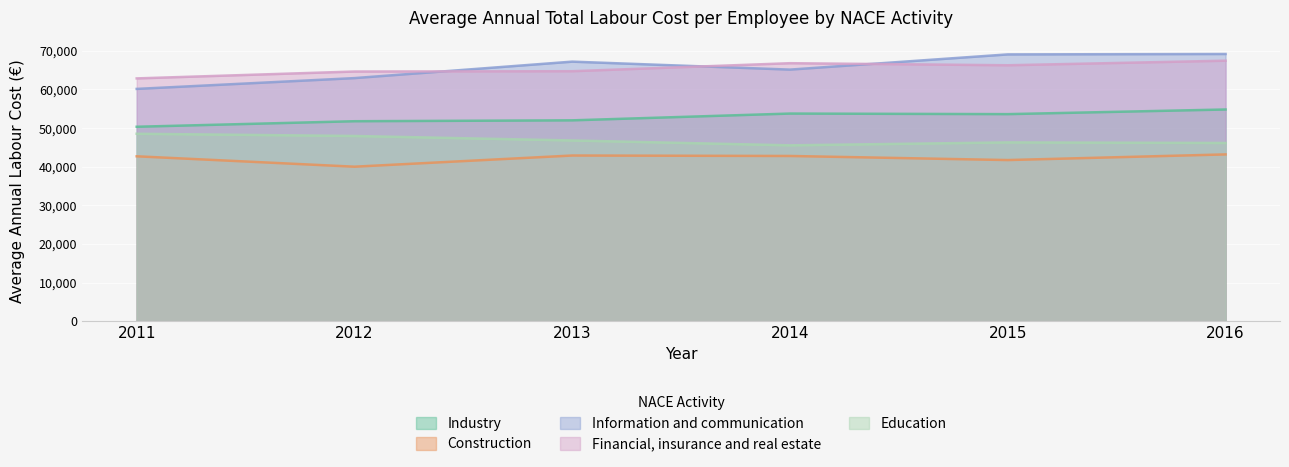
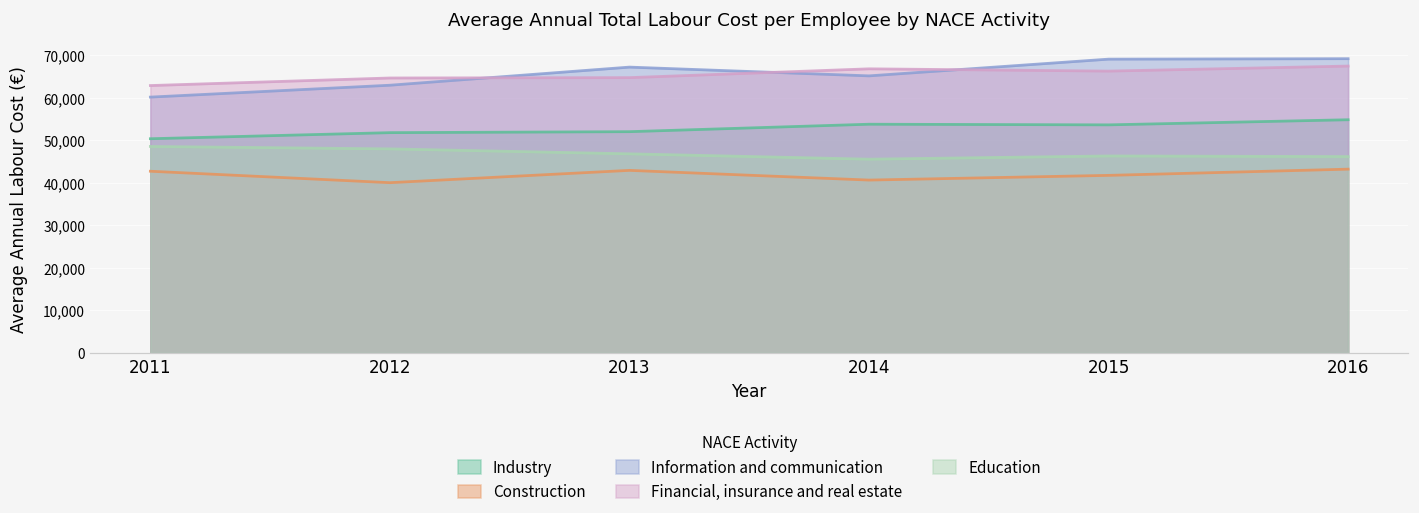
  {
    "Construction": {
      "2011": "43,000",
      "2012": "40,000",
      "2013": "43,000",
-     "2014": "43,000",
+     "2014": "41,000",
      "2015": "42,000",
      "2016": "43,000"
    }
  }
